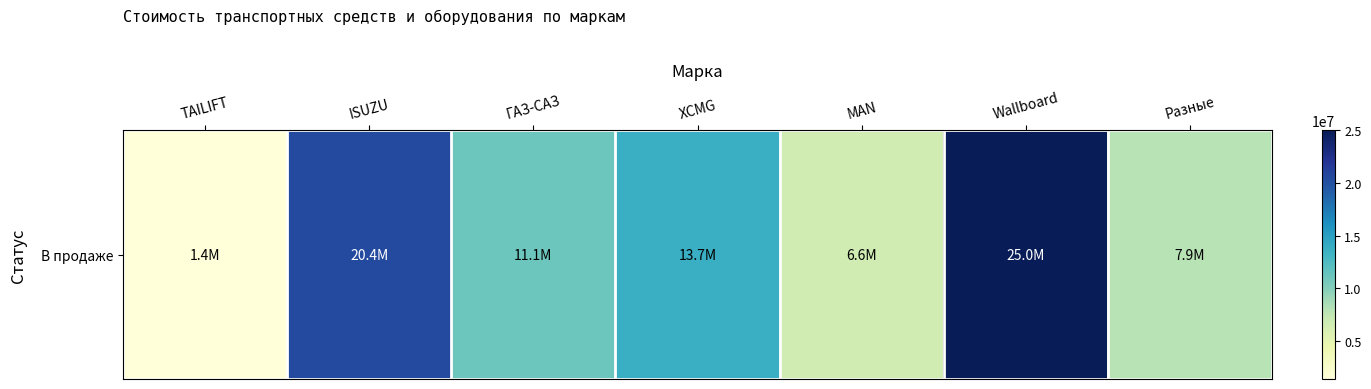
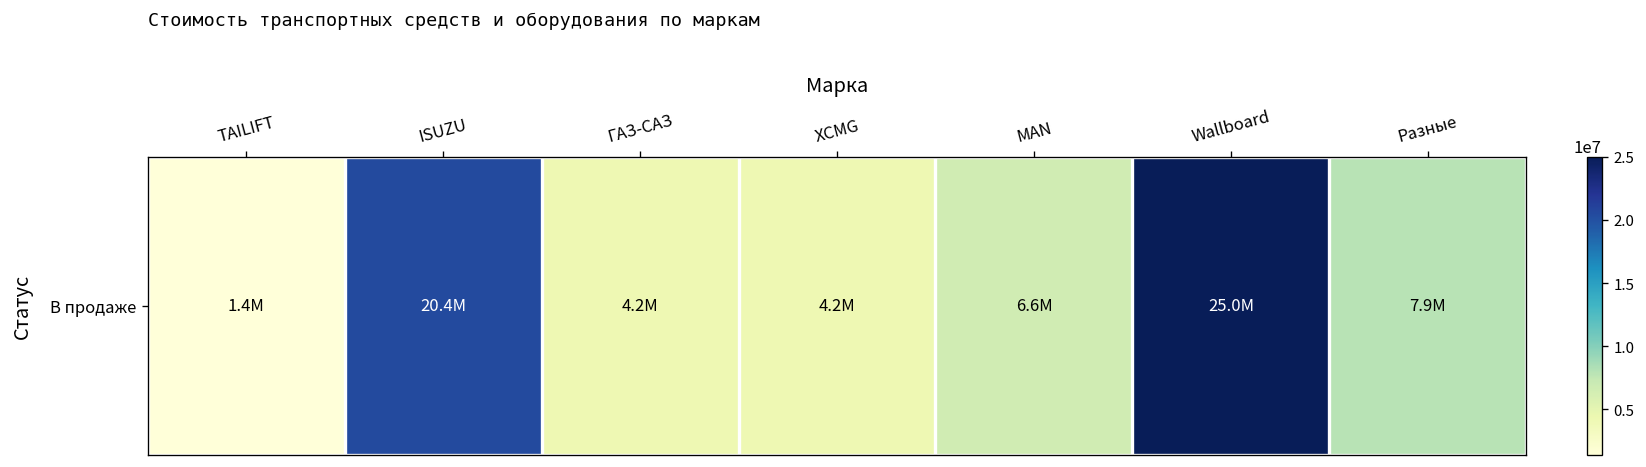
  {
    "В продаже": {
      "TAILIFT": "1.4M",
      "ISUZU": "20.4M",
-     "ГАЗ-САЗ": "11.1M",
-     "XCMG": "13.7M",
+     "ГАЗ-САЗ": "4.2M",
+     "XCMG": "4.2M",
      "MAN": "6.6M",
      "Wallboard": "25.0M",
      "Разные": "7.9M"
    }
  }
